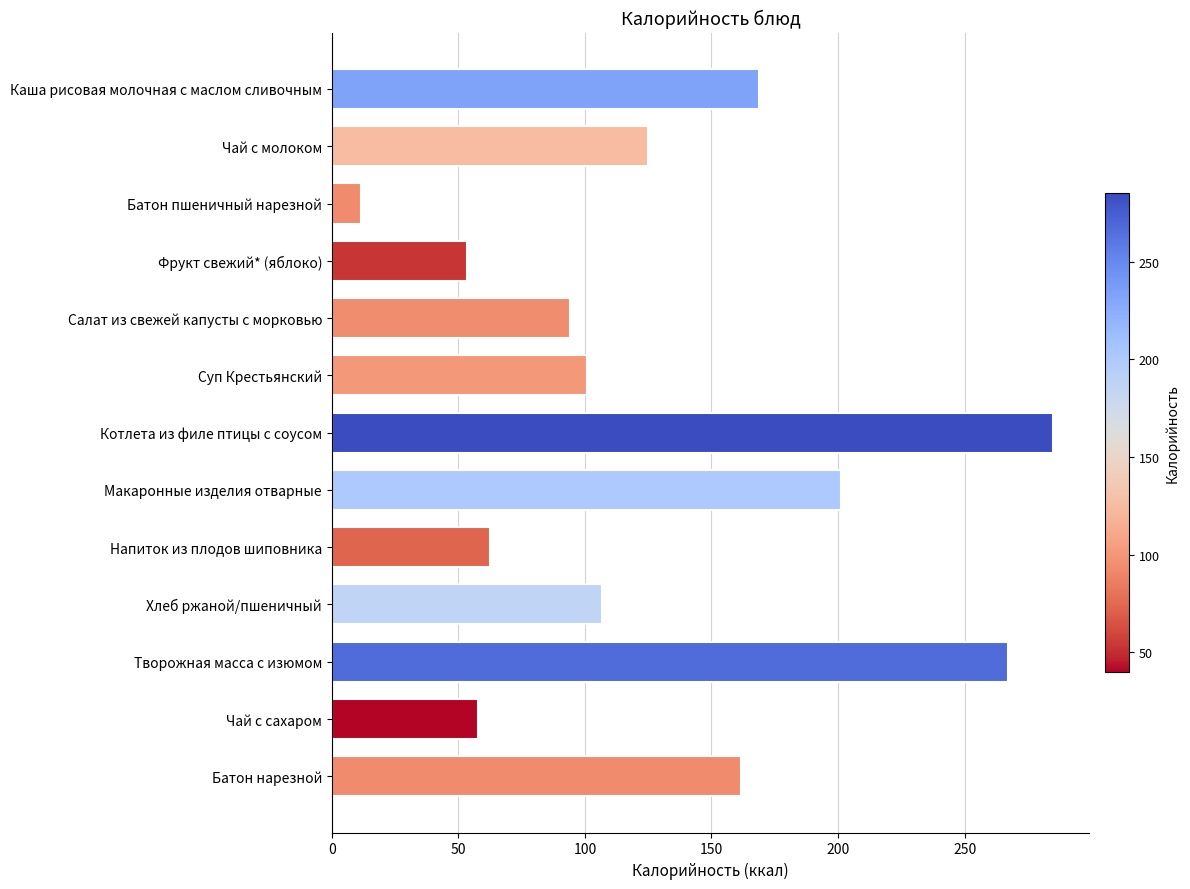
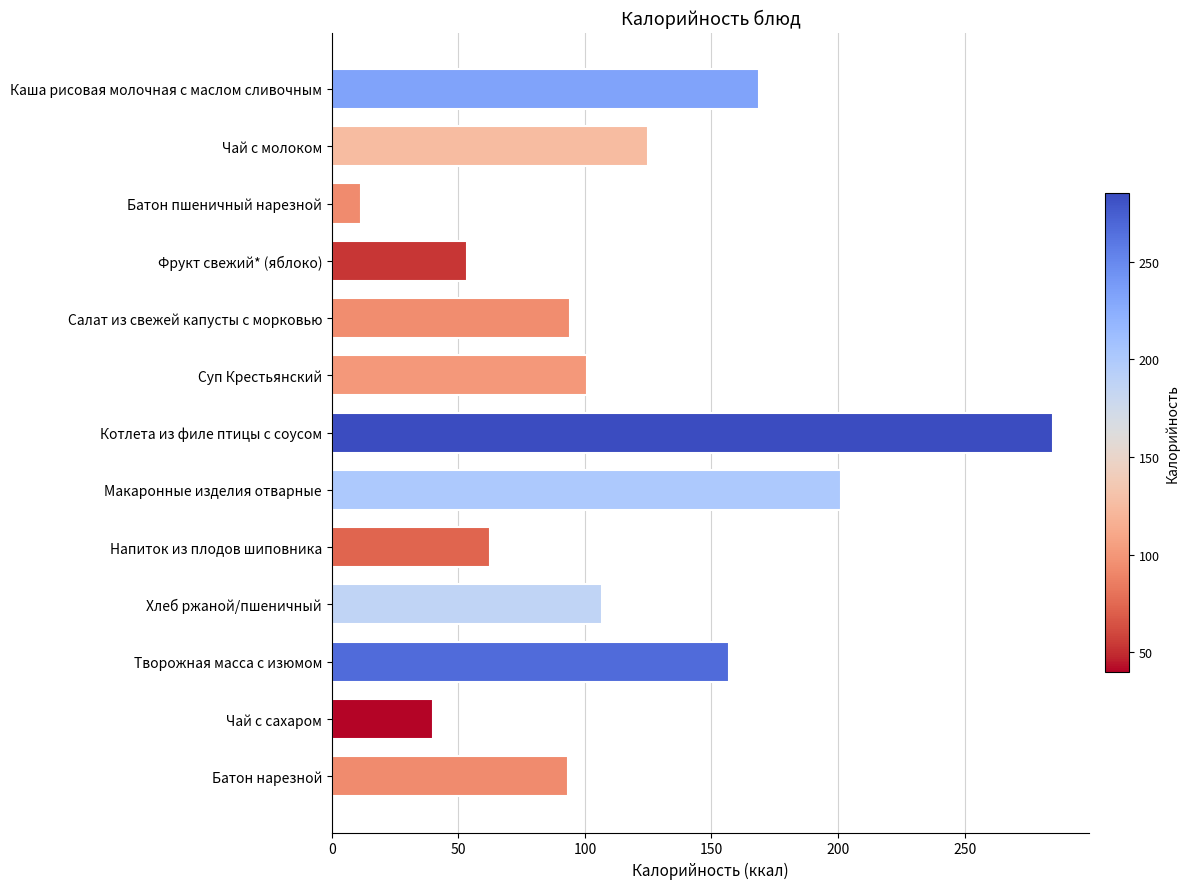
  {
    "Каша рисовая молочная с маслом сливочным": 169,
    "Чай с молоком": 125,
    "Батон пшеничный нарезной": 12,
    "Фрукт свежий* (яблоко)": 53,
    "Салат из свежей капусты с морковью": 94,
    "Суп Крестьянский": 101,
    "Котлета из филе птицы с соусом": 285,
    "Макаронные изделия отварные": 201,
    "Напиток из плодов шиповника": 63,
    "Хлеб ржаной/пшеничный": 107,
-   "Творожная масса с изюмом": 267,
-   "Чай с сахаром": 58,
-   "Батон нарезной": 162
+   "Творожная масса с изюмом": 157,
+   "Чай с сахаром": 40,
+   "Батон нарезной": 94
  }
